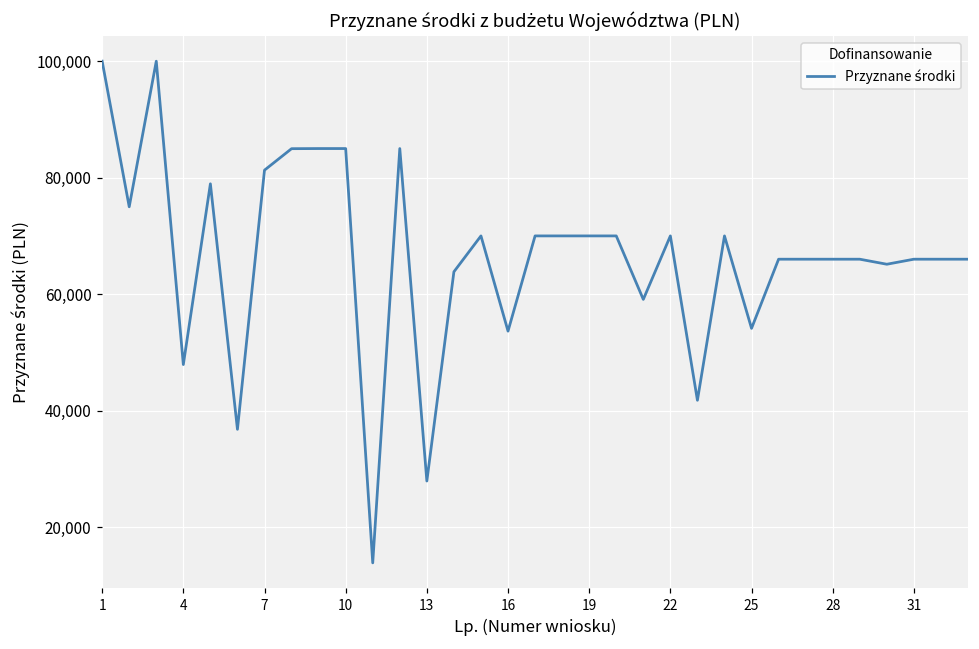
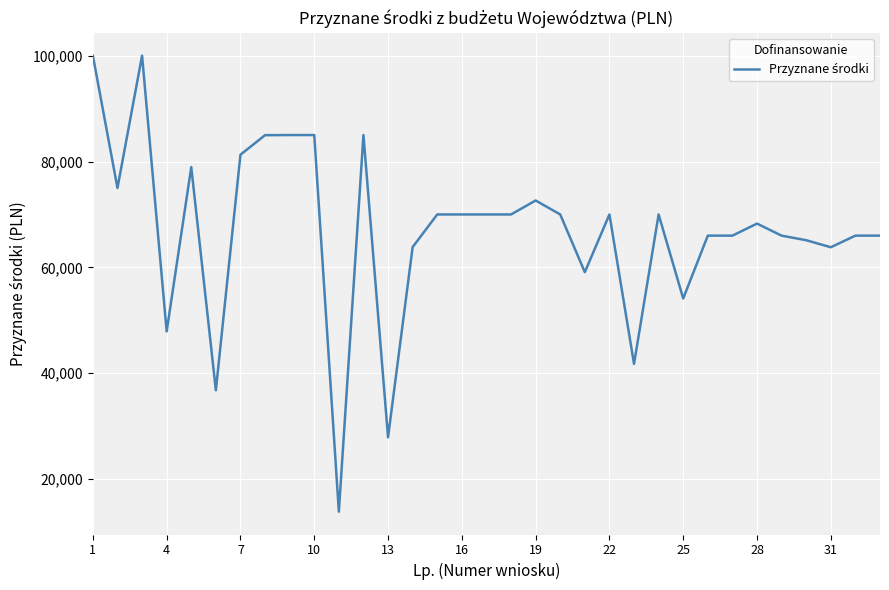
  {
    "1": "100,000",
    "4": "48,000",
    "7": "81,000",
    "10": "85,000",
    "13": "28,000",
-   "16": "54,000",
-   "19": "70,000",
+   "16": "70,000",
+   "19": "73,000",
    "22": "70,000",
    "25": "54,000",
-   "28": "66,000",
-   "31": "66,000"
+   "28": "68,000",
+   "31": "64,000"
  }
